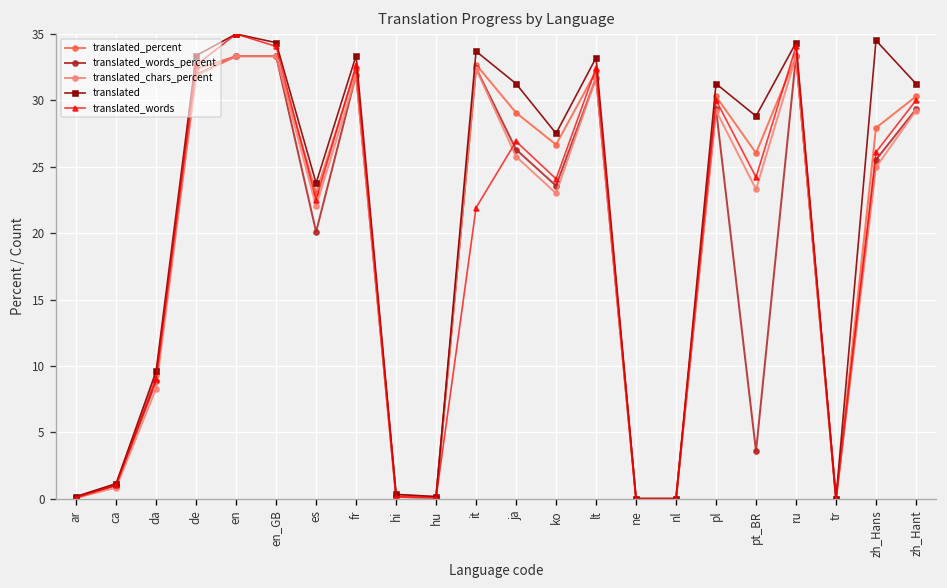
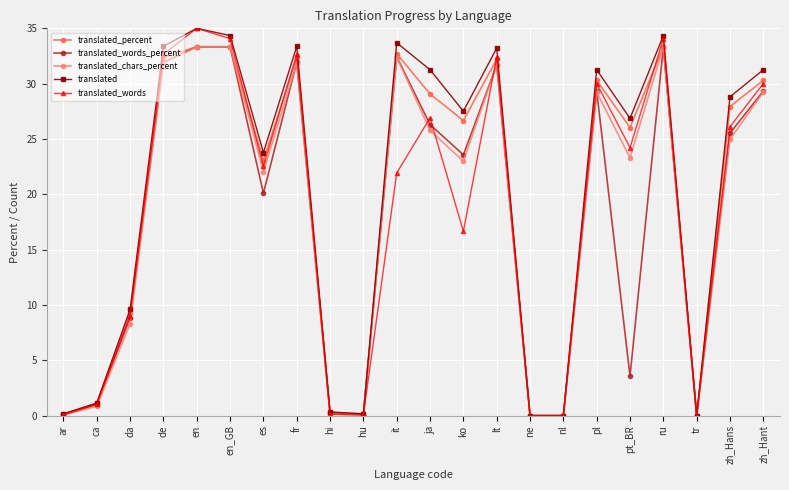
  {
    "translated_words_percent": {
      "es": 20.1,
      "ja": 26.3,
      "ko": 23.6,
      "pt_BR": 3.6,
      "zh_Hans": 25.5
    },
    "translated": {
      "da": 9.6,
      "en_GB": 34.3,
      "es": 23.8,
      "fr": 33.4,
      "it": 33.7,
      "ja": 31.3,
      "ko": 27.5,
      "lt": 33.2,
      "pl": 31.3,
-     "pt_BR": 28.8,
+     "pt_BR": 26.9,
      "ru": 34.3,
-     "zh_Hans": 34.5,
+     "zh_Hans": 28.8,
      "zh_Hant": 31.3
    },
    "translated_words": {
      "en_GB": 34.1,
      "es": 22.5,
      "fr": 32.7,
      "it": 21.9,
      "ja": 26.9,
-     "ko": 24.1,
+     "ko": 16.7,
      "pl": 30.0,
      "pt_BR": 24.2,
      "ru": 34.1,
      "zh_Hans": 26.1,
      "zh_Hant": 30.0
    }
  }
